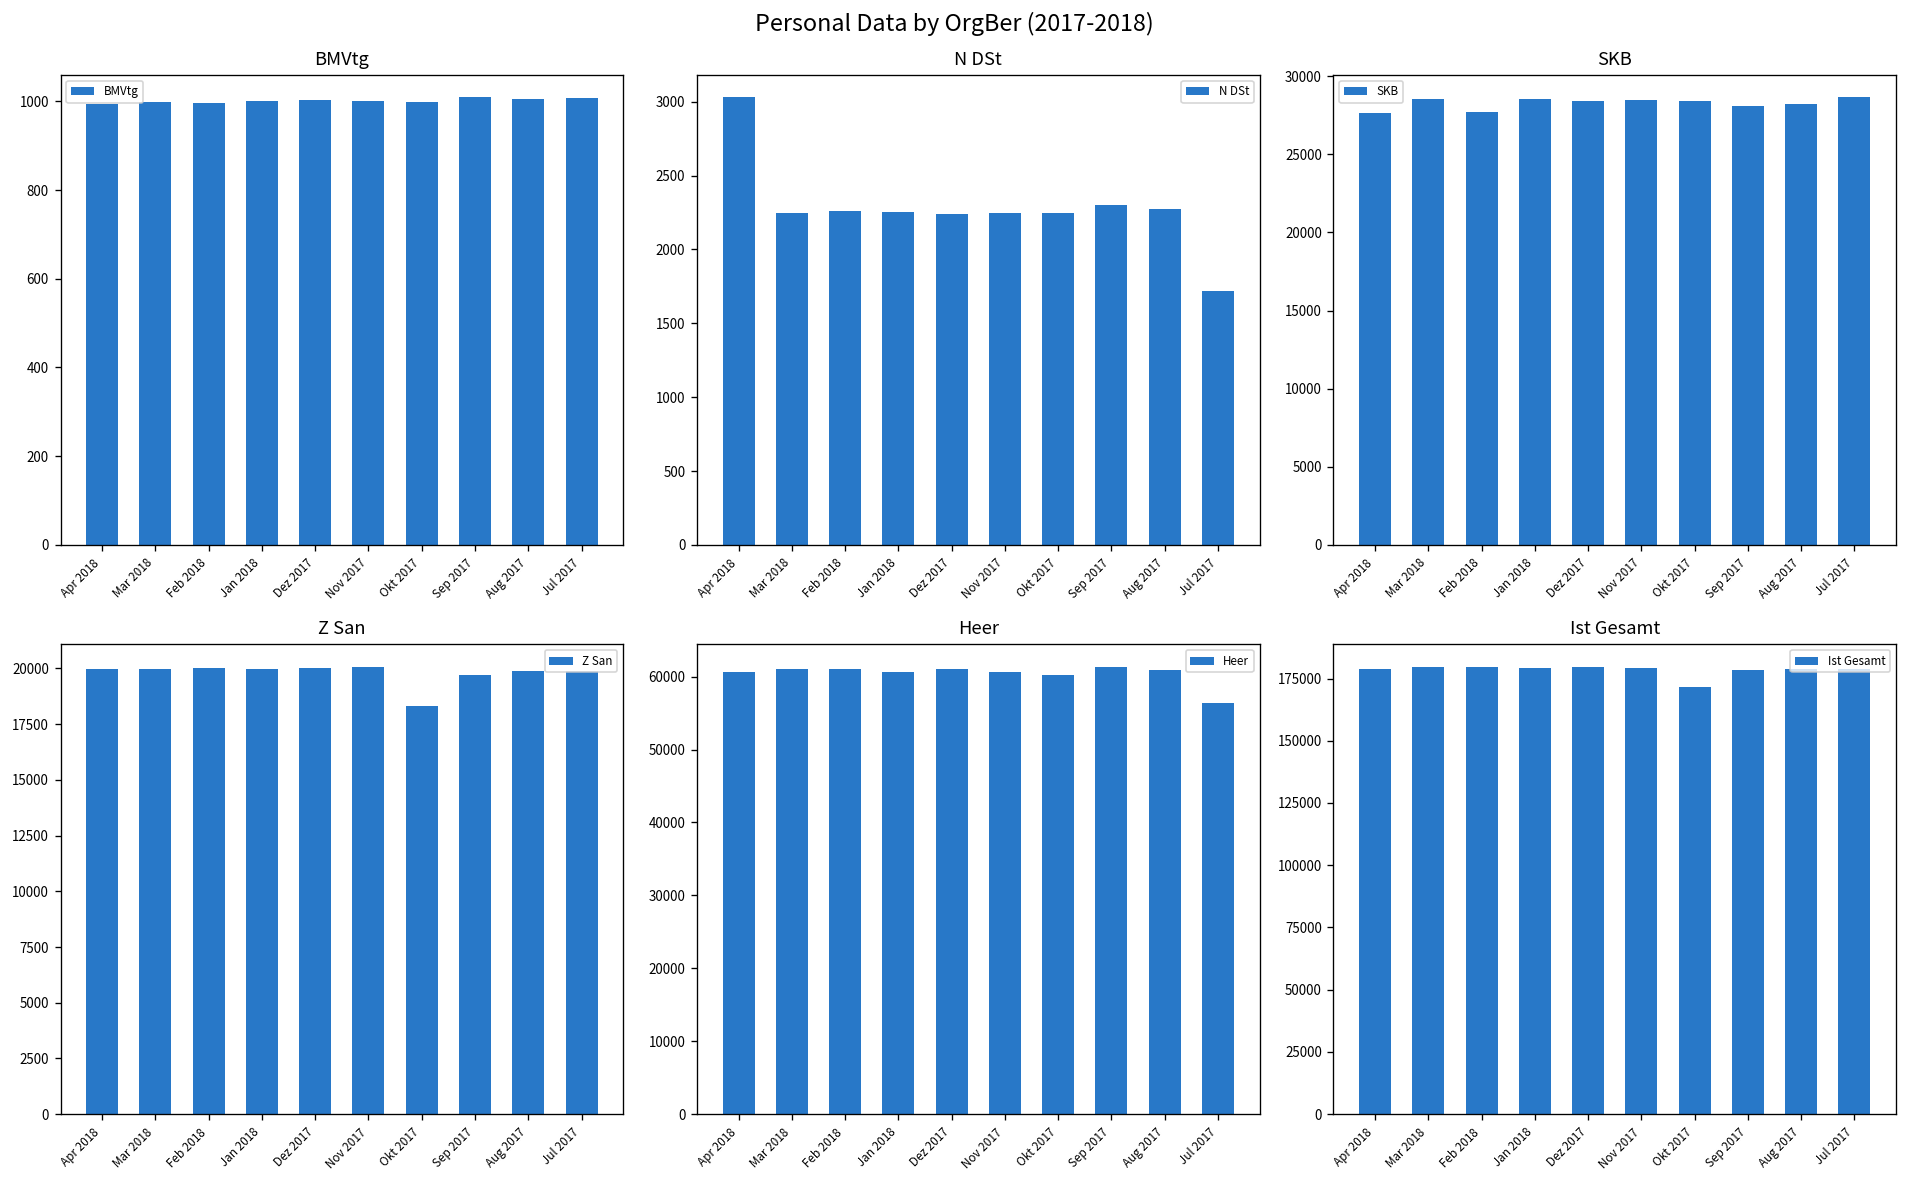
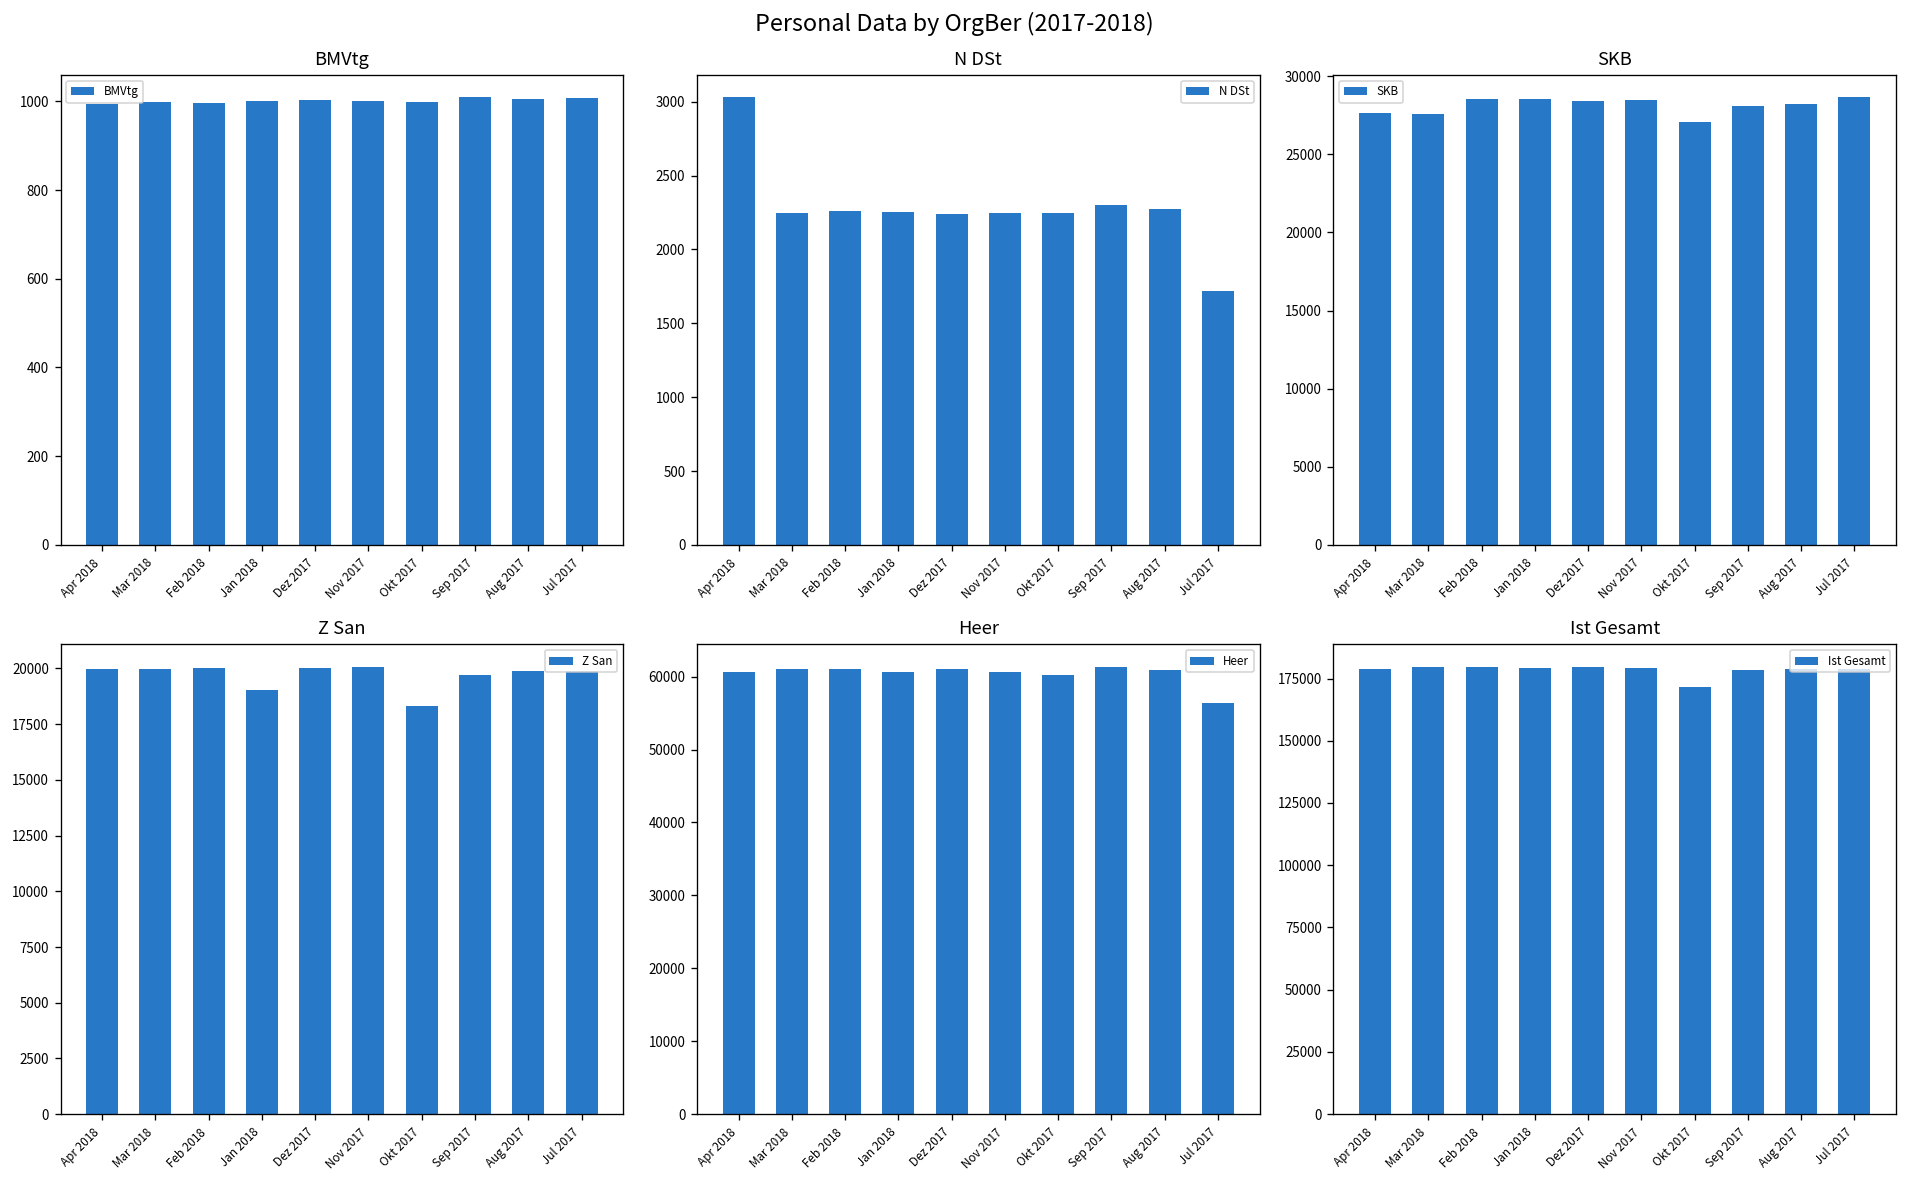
  {
    "BMVtg": {
      "Apr 2018": 990,
      "Mar 2018": 1000,
      "Feb 2018": 1000,
      "Jan 2018": 1000,
      "Dez 2017": 1000,
      "Nov 2017": 1000,
      "Okt 2017": 1000,
      "Sep 2017": 1010,
      "Aug 2017": 1010,
      "Jul 2017": 1010
    },
    "N DSt": {
      "Apr 2018": 3030,
      "Mar 2018": 2250,
      "Feb 2018": 2260,
      "Jan 2018": 2250,
      "Dez 2017": 2240,
      "Nov 2017": 2240,
      "Okt 2017": 2250,
      "Sep 2017": 2300,
      "Aug 2017": 2280,
      "Jul 2017": 1720
    },
    "SKB": {
      "Apr 2018": 27600,
-     "Mar 2018": 28500,
-     "Feb 2018": 27700,
+     "Mar 2018": 27600,
+     "Feb 2018": 28600,
      "Jan 2018": 28500,
      "Dez 2017": 28400,
      "Nov 2017": 28500,
-     "Okt 2017": 28400,
+     "Okt 2017": 27100,
      "Sep 2017": 28100,
      "Aug 2017": 28200,
      "Jul 2017": 28600
    },
    "Z San": {
      "Apr 2018": 20000,
      "Mar 2018": 20000,
      "Feb 2018": 20000,
-     "Jan 2018": 20000,
+     "Jan 2018": 19000,
      "Dez 2017": 20000,
      "Nov 2017": 20100,
      "Okt 2017": 18300,
      "Sep 2017": 19700,
      "Aug 2017": 19900
    },
    "Heer": {
      "Apr 2018": 61000,
      "Mar 2018": 61000,
      "Feb 2018": 61000,
      "Jan 2018": 61000,
      "Dez 2017": 61000,
      "Nov 2017": 61000,
      "Okt 2017": 60000,
      "Sep 2017": 61000,
      "Aug 2017": 61000,
      "Jul 2017": 56000
    },
    "Ist Gesamt": {
      "Apr 2018": 179000,
      "Mar 2018": 179000,
      "Feb 2018": 180000,
      "Jan 2018": 179000,
      "Dez 2017": 180000,
      "Nov 2017": 179000,
      "Okt 2017": 172000,
      "Sep 2017": 178000
    }
  }
